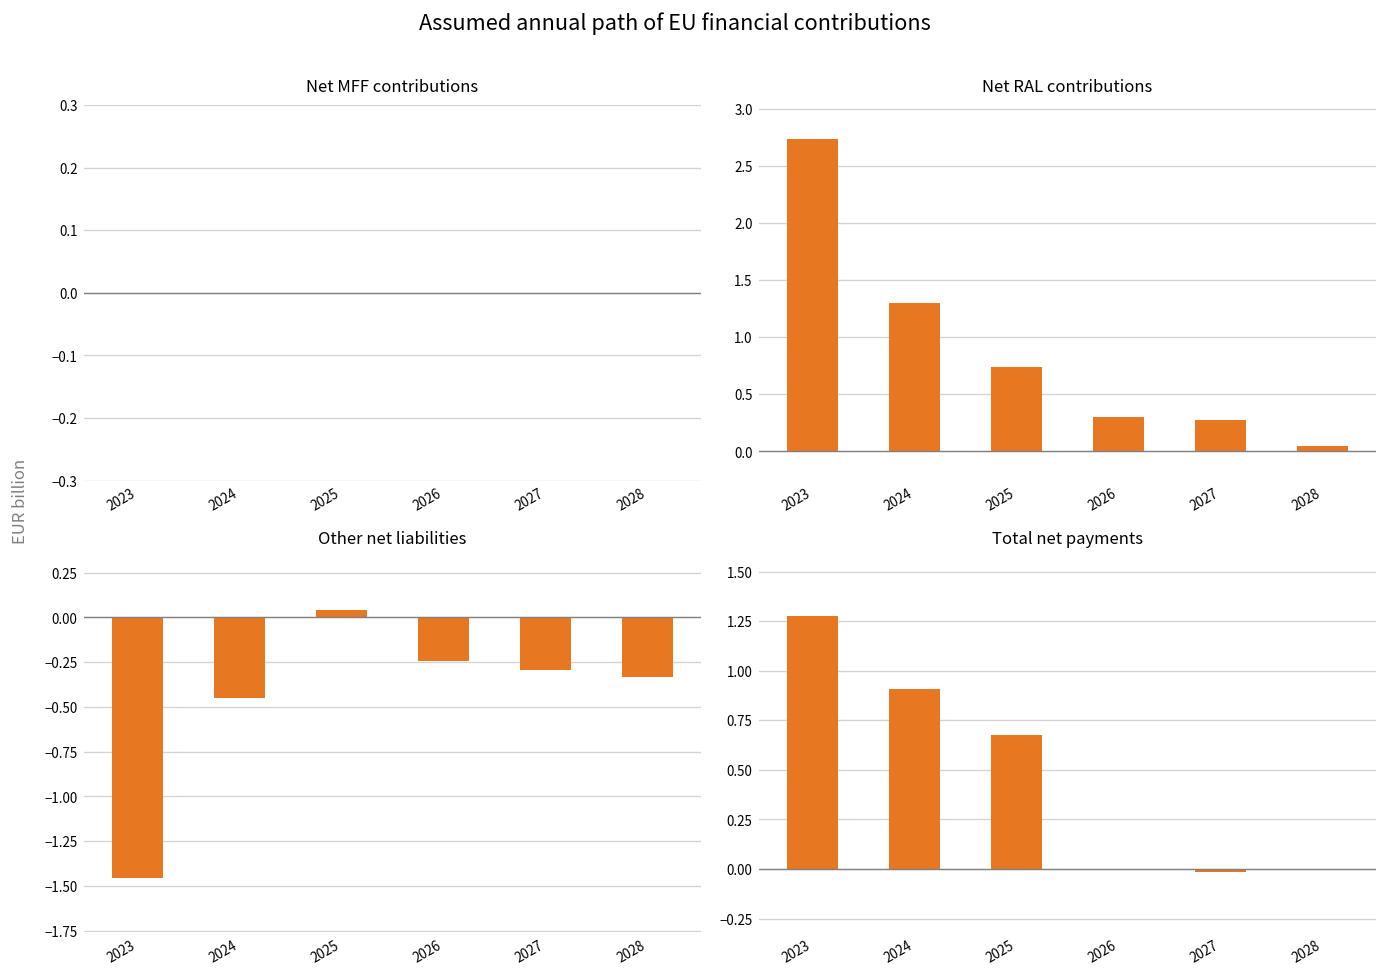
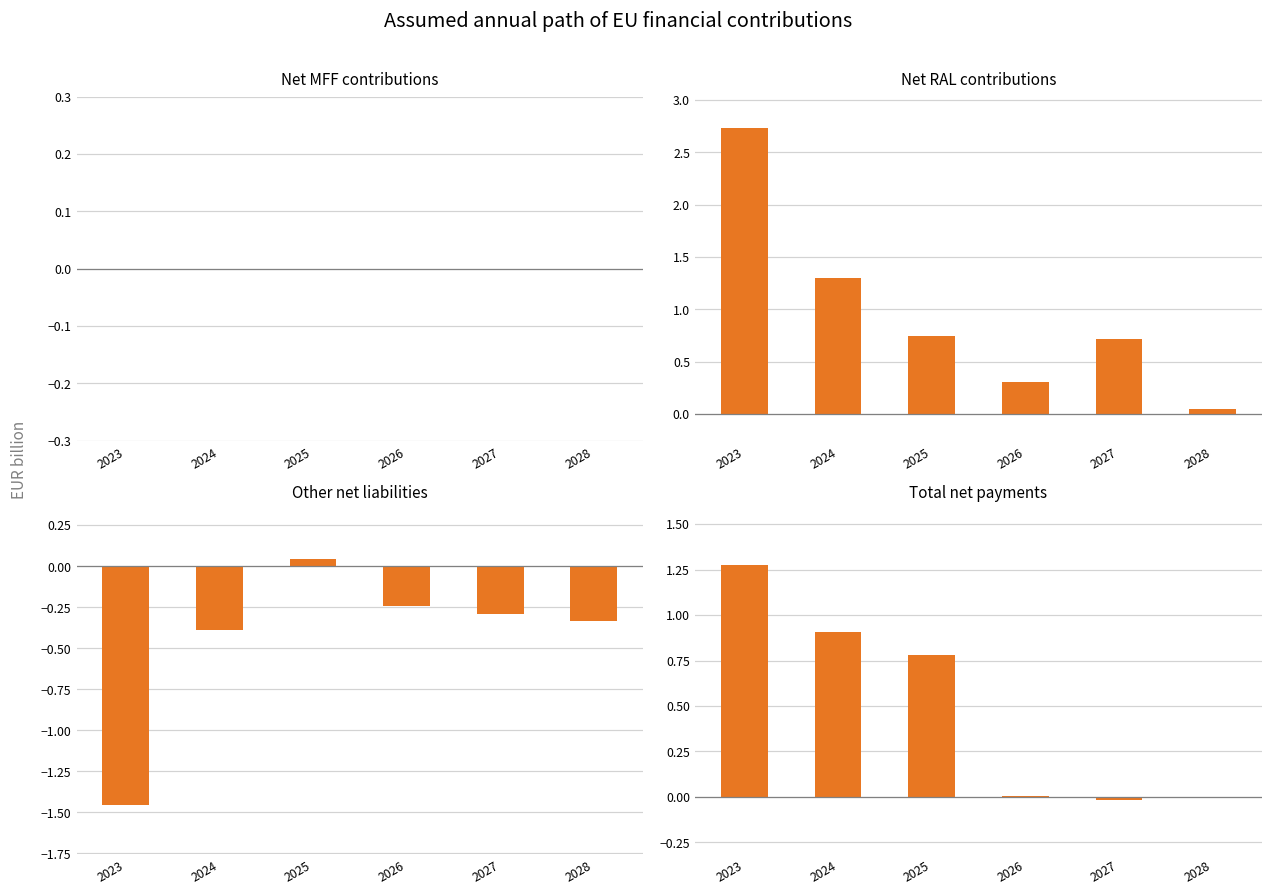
  {
    "Net MFF contributions": {
      "2023": 0.00,
      "2024": 0.00,
      "2025": 0.00,
      "2026": 0.00,
      "2027": 0.00,
      "2028": 0.00
    },
    "Net RAL contributions": {
      "2023": 2.7,
      "2024": 1.3,
      "2025": 0.7,
      "2026": 0.3,
-     "2027": 0.3,
+     "2027": 0.7,
      "2028": 0.0
    },
    "Other net liabilities": {
      "2023": -1.46,
-     "2024": -0.45,
+     "2024": -0.39,
      "2025": 0.04,
      "2026": -0.24,
      "2027": -0.29,
      "2028": -0.34
    },
    "Total net payments": {
      "2023": 1.28,
      "2024": 0.91,
-     "2025": 0.68,
+     "2025": 0.78,
      "2027": -0.02
    }
  }
